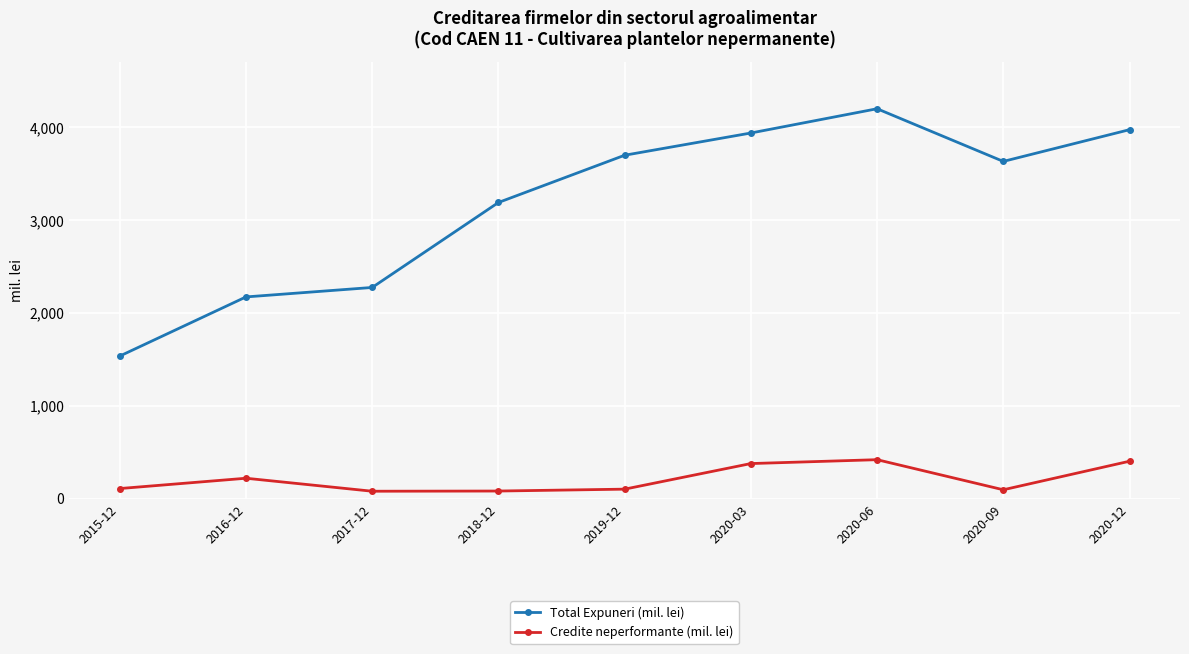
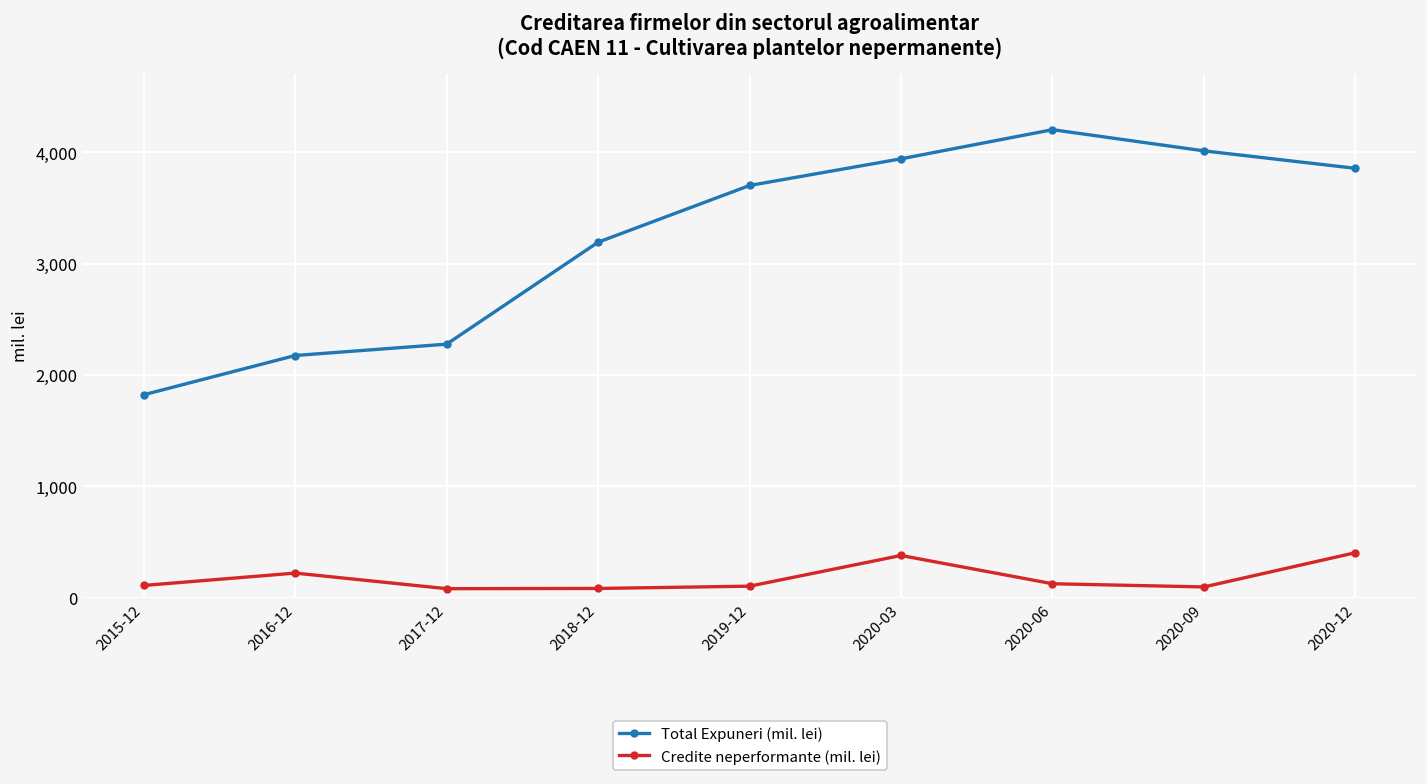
  {
    "Total Expuneri (mil. lei)": {
-     "2015-12": "1,500",
+     "2015-12": "1,800",
      "2016-12": "2,200",
      "2017-12": "2,300",
      "2018-12": "3,200",
      "2019-12": "3,700",
      "2020-03": "3,900",
      "2020-06": "4,200",
-     "2020-09": "3,600",
-     "2020-12": "4,000"
+     "2020-09": "4,000",
+     "2020-12": "3,900"
    },
    "Credite neperformante (mil. lei)": {
      "2015-12": "100",
      "2016-12": "200",
      "2017-12": "100",
      "2018-12": "100",
      "2019-12": "100",
      "2020-03": "400",
-     "2020-06": "400",
+     "2020-06": "100",
      "2020-09": "100",
      "2020-12": "400"
    }
  }
